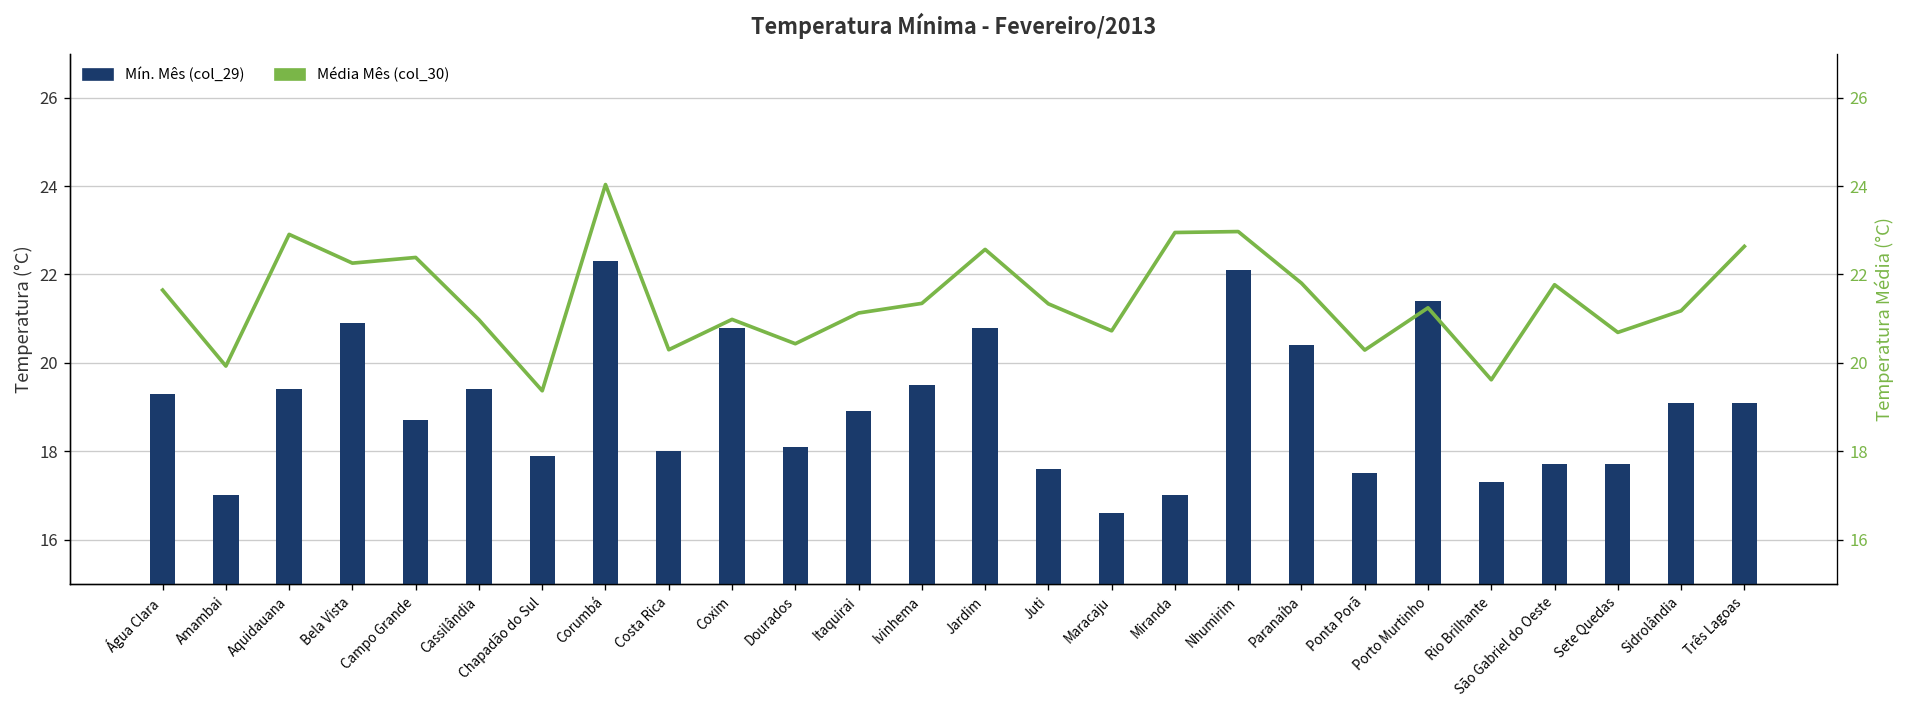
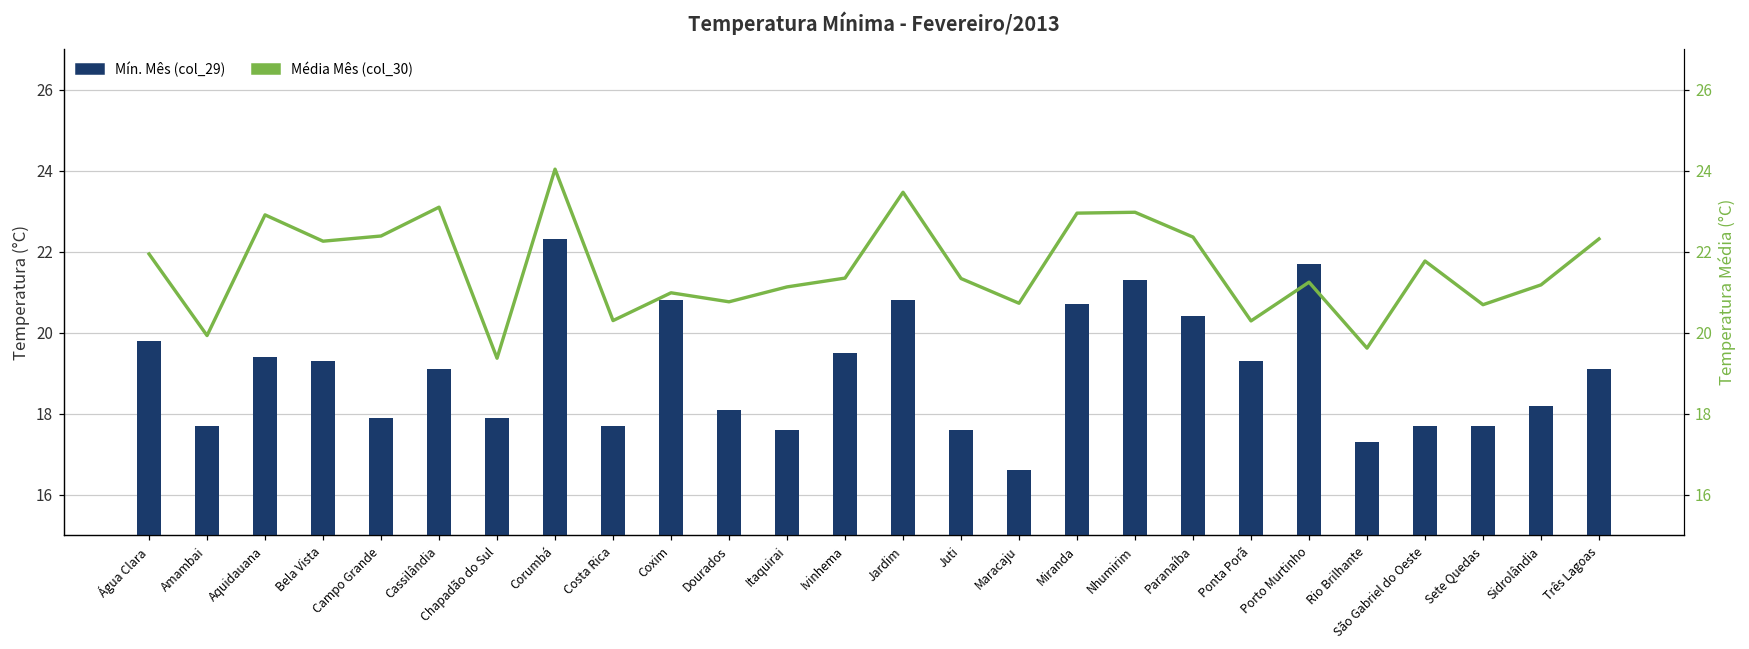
  {
    "Mín. Mês (col_29)": {
-     "Água Clara": 19.3,
-     "Amambai": 17.0,
+     "Água Clara": 19.8,
+     "Amambai": 17.7,
      "Aquidauana": 19.4,
-     "Bela Vista": 20.9,
-     "Campo Grande": 18.7,
-     "Cassilândia": 19.4,
+     "Bela Vista": 19.3,
+     "Campo Grande": 17.9,
+     "Cassilândia": 19.1,
      "Chapadão do Sul": 17.9,
      "Corumbá": 22.3,
-     "Costa Rica": 18.0,
+     "Costa Rica": 17.7,
      "Coxim": 20.8,
      "Dourados": 18.1,
-     "Itaquirai": 18.9,
+     "Itaquirai": 17.6,
      "Ivinhema": 19.5,
      "Jardim": 20.8,
      "Juti": 17.6,
      "Maracaju": 16.6,
-     "Miranda": 17.0,
-     "Nhumirim": 22.1,
+     "Miranda": 20.7,
+     "Nhumirim": 21.3,
      "Paranaíba": 20.4,
-     "Ponta Porã": 17.5,
-     "Porto Murtinho": 21.4,
+     "Ponta Porã": 19.3,
+     "Porto Murtinho": 21.7,
      "Rio Brilhante": 17.3,
      "São Gabriel do Oeste": 17.7,
      "Sete Quedas": 17.7,
-     "Sidrolândia": 19.1,
+     "Sidrolândia": 18.2,
      "Três Lagoas": 19.1
    },
    "Média Mês (col_30)": {
-     "Água Clara": 21.6,
+     "Água Clara": 21.9,
      "Amambai": 19.9,
      "Aquidauana": 22.9,
      "Bela Vista": 22.3,
      "Campo Grande": 22.4,
-     "Cassilândia": 21.0,
+     "Cassilândia": 23.1,
      "Chapadão do Sul": 19.4,
      "Corumbá": 24.0,
      "Costa Rica": 20.3,
      "Coxim": 21.0,
-     "Dourados": 20.4,
+     "Dourados": 20.8,
      "Itaquirai": 21.1,
      "Ivinhema": 21.3,
-     "Jardim": 22.6,
+     "Jardim": 23.5,
      "Juti": 21.3,
      "Maracaju": 20.7,
      "Miranda": 23.0,
      "Nhumirim": 23.0,
-     "Paranaíba": 21.8,
+     "Paranaíba": 22.4,
      "Ponta Porã": 20.3,
      "Porto Murtinho": 21.2,
      "Rio Brilhante": 19.6,
      "São Gabriel do Oeste": 21.8,
      "Sete Quedas": 20.7,
      "Sidrolândia": 21.2,
-     "Três Lagoas": 22.6
+     "Três Lagoas": 22.3
    }
  }
